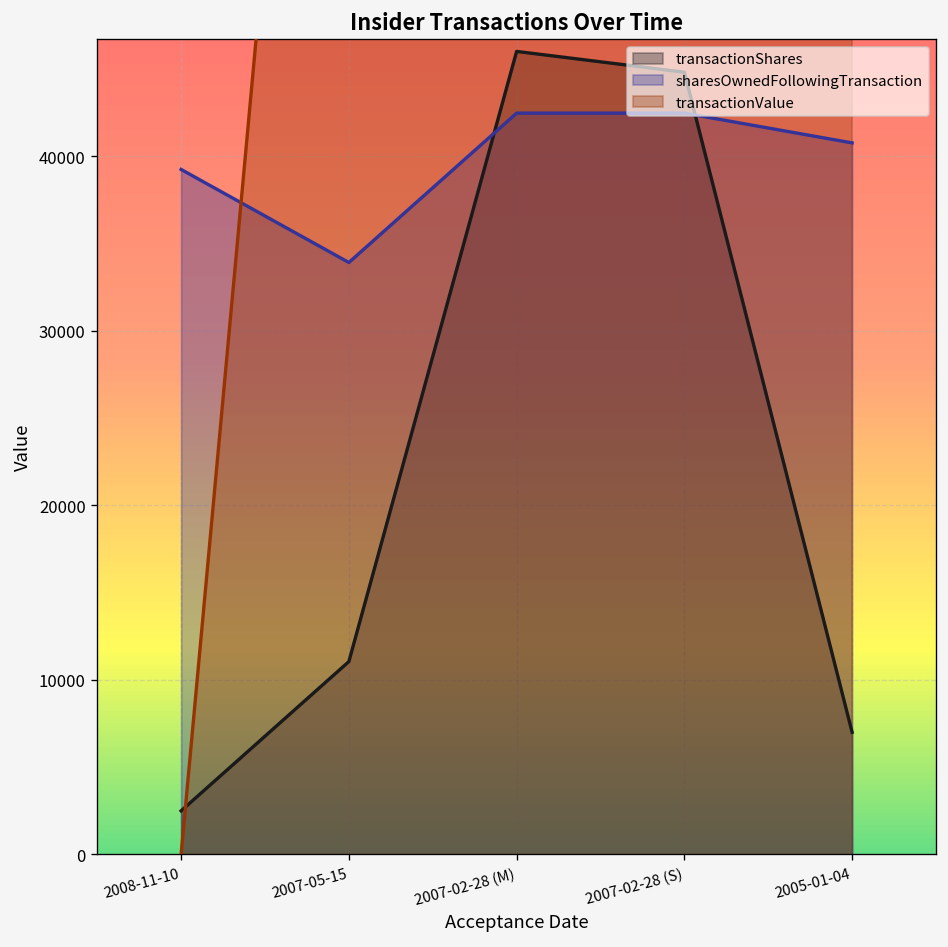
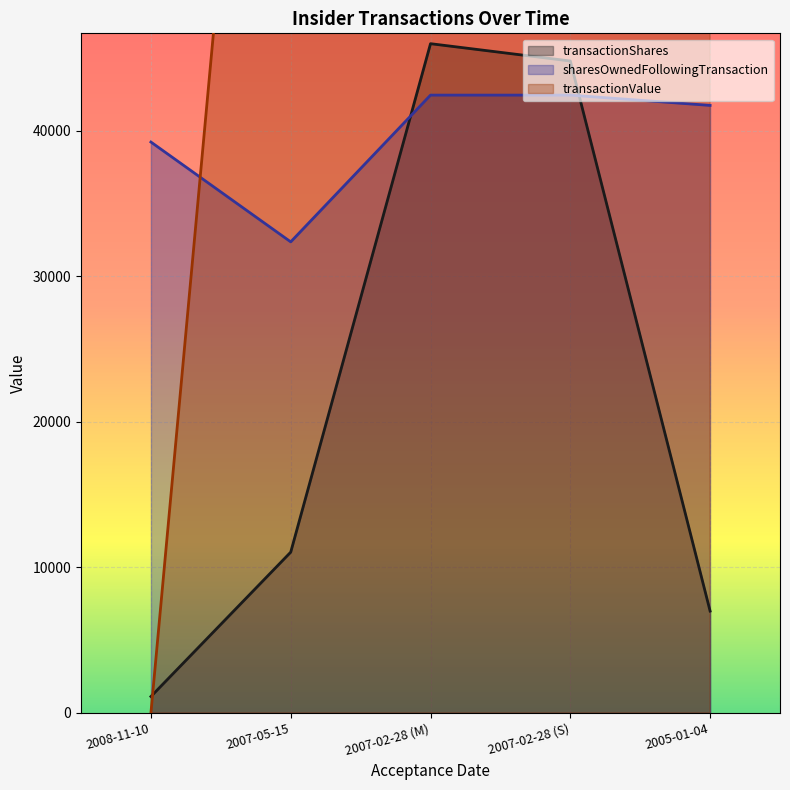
  {
    "transactionShares": {
-     "2008-11-10": 2500,
+     "2008-11-10": 1100,
      "2007-05-15": 11100,
      "2007-02-28 (M)": 46000,
      "2005-01-04": 7000
    },
    "sharesOwnedFollowingTransaction": {
      "2008-11-10": 39200,
-     "2007-05-15": 33900,
+     "2007-05-15": 32400,
      "2007-02-28 (M)": 42500,
-     "2005-01-04": 40800
+     "2005-01-04": 41800
    },
    "transactionValue": {
      "2008-11-10": 0
    }
  }
